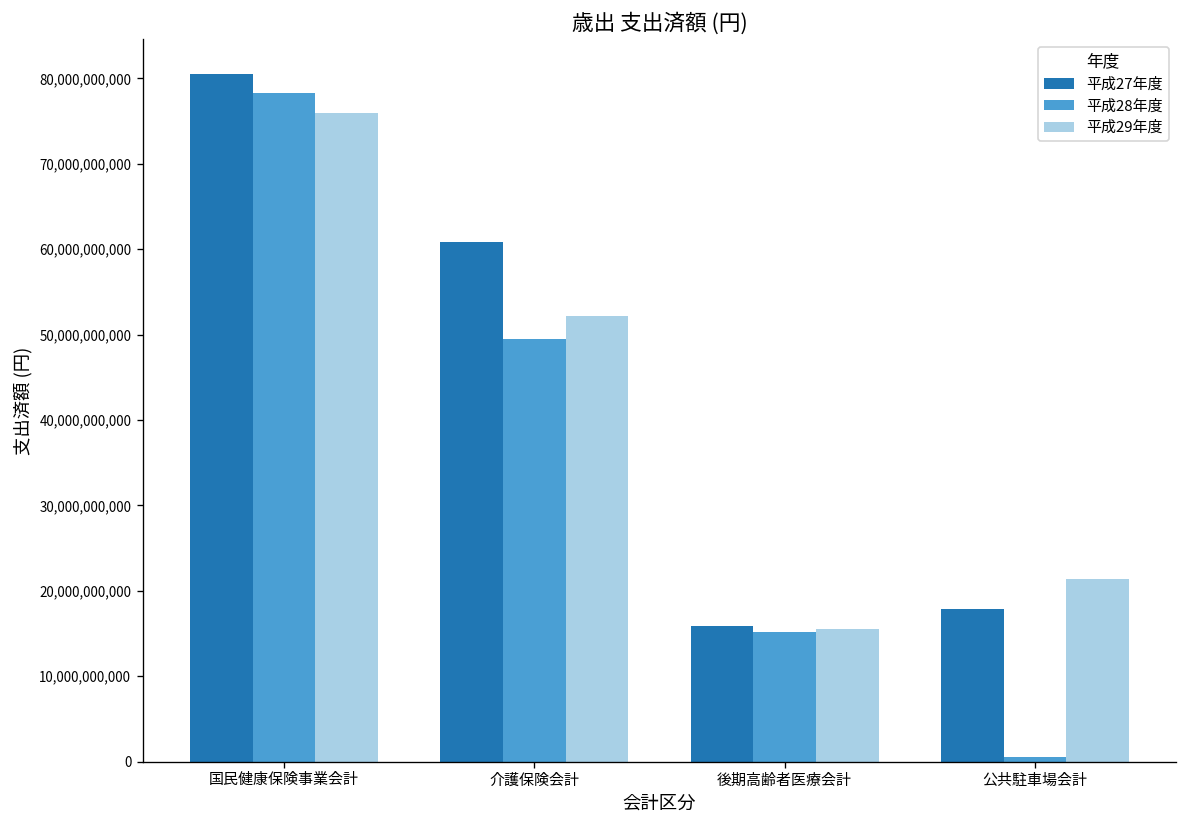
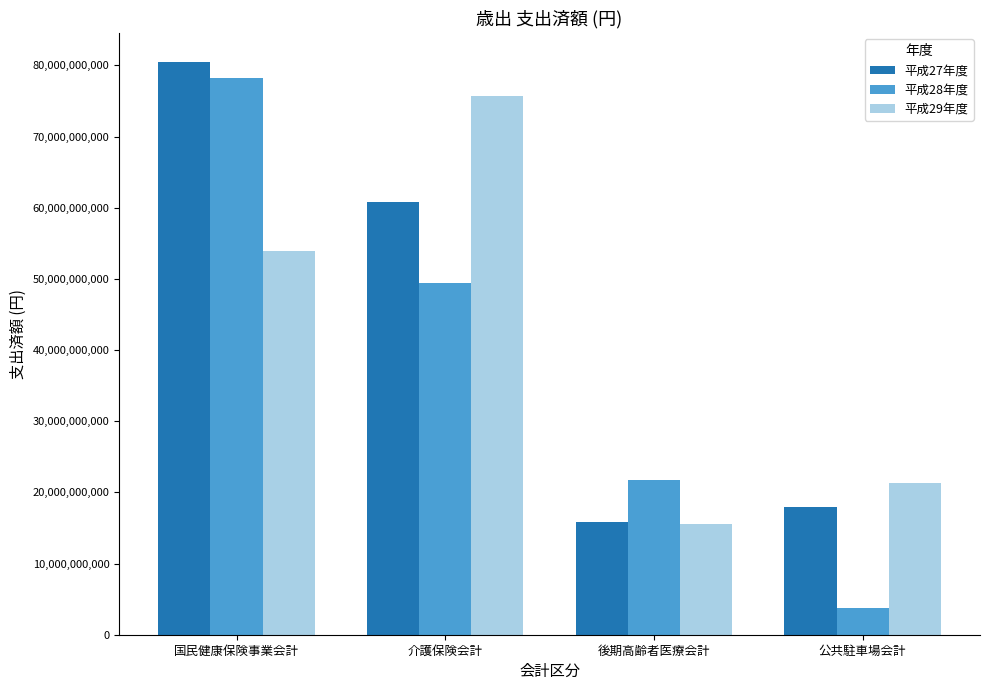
  {
    "平成27年度": {
      "国民健康保険事業会計": "81,000,000,000",
      "介護保険会計": "61,000,000,000",
      "後期高齢者医療会計": "16,000,000,000",
      "公共駐車場会計": "18,000,000,000"
    },
    "平成28年度": {
      "国民健康保険事業会計": "78,000,000,000",
      "介護保険会計": "49,000,000,000",
-     "後期高齢者医療会計": "15,000,000,000",
-     "公共駐車場会計": "1,000,000,000"
+     "後期高齢者医療会計": "22,000,000,000",
+     "公共駐車場会計": "4,000,000,000"
    },
    "平成29年度": {
-     "国民健康保険事業会計": "76,000,000,000",
-     "介護保険会計": "52,000,000,000",
+     "国民健康保険事業会計": "54,000,000,000",
+     "介護保険会計": "76,000,000,000",
      "後期高齢者医療会計": "16,000,000,000",
      "公共駐車場会計": "21,000,000,000"
    }
  }
